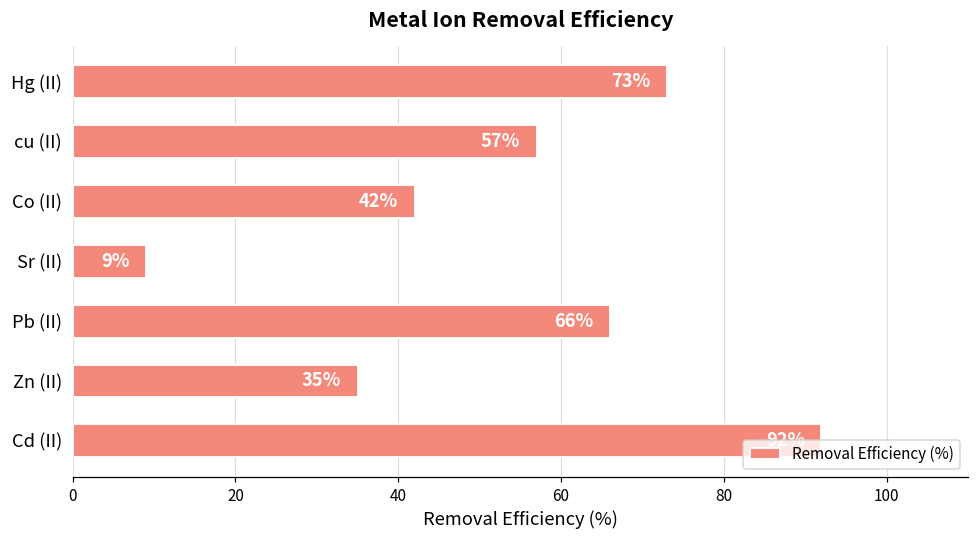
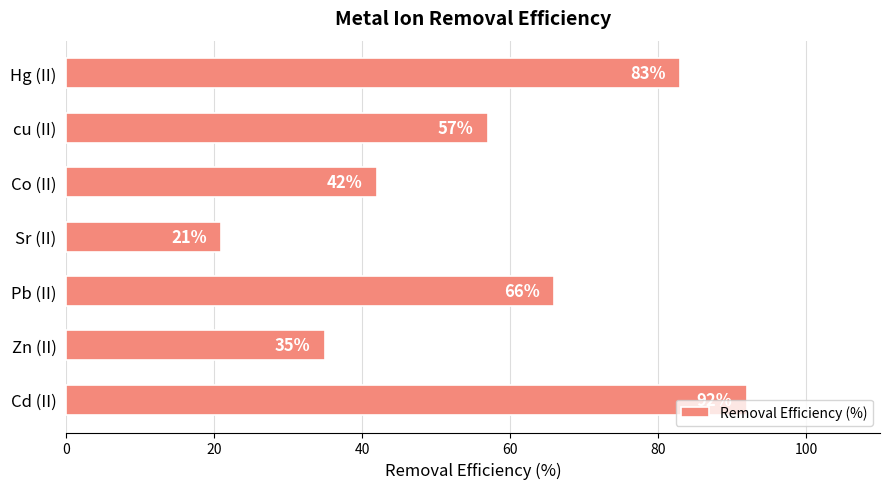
  {
-   "Hg (II)": "73%",
+   "Hg (II)": "83%",
    "cu (II)": "57%",
    "Co (II)": "42%",
-   "Sr (II)": "9%",
+   "Sr (II)": "21%",
    "Pb (II)": "66%",
    "Zn (II)": "35%"
  }
